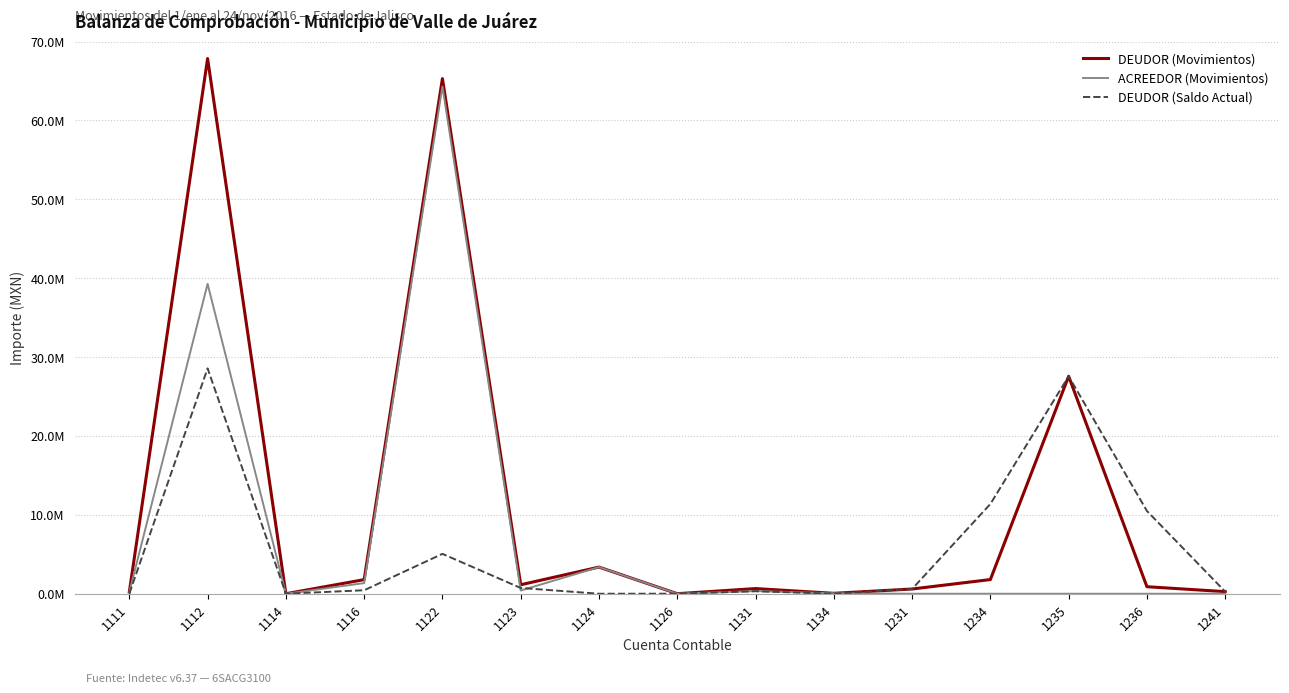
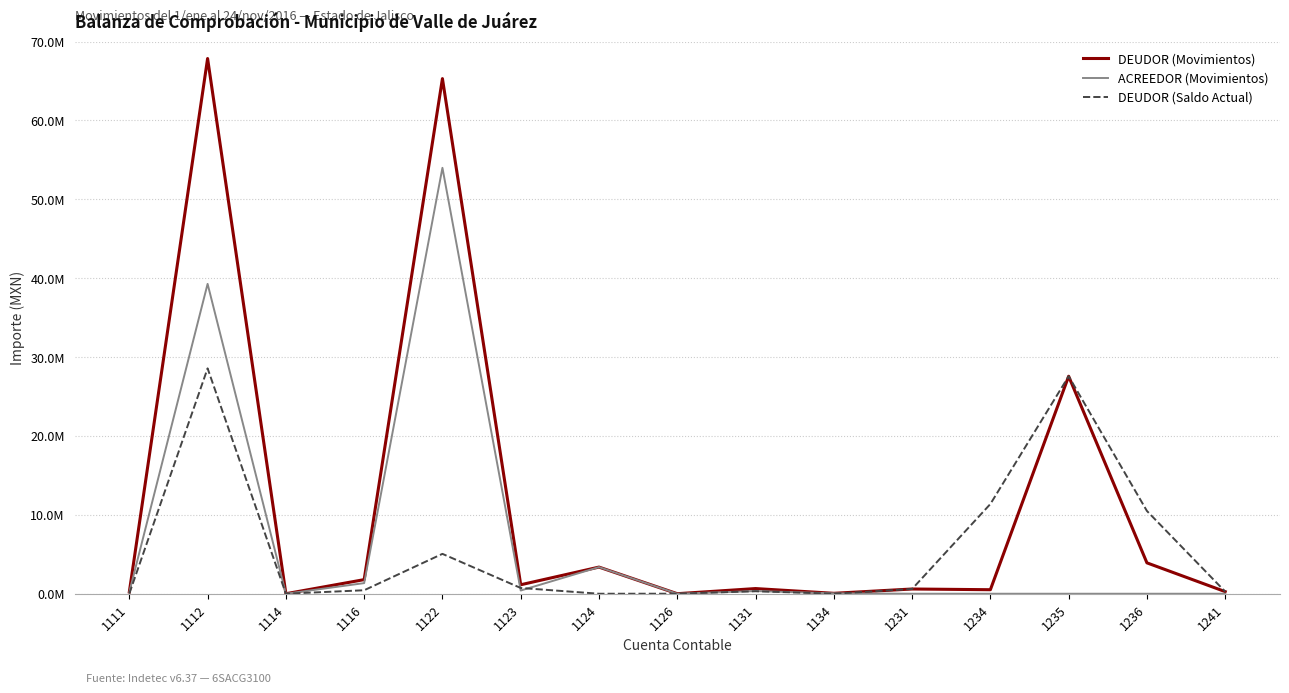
  {
    "DEUDOR (Movimientos)": {
      "1112": 68000000,
      "1116": 2000000,
      "1122": 65000000,
      "1123": 1000000,
-     "1234": 2000000,
-     "1236": 1000000
+     "1234": 1000000,
+     "1236": 4000000
    },
    "ACREEDOR (Movimientos)": {
      "1112": 39000000,
      "1116": 1000000,
-     "1122": 64000000,
+     "1122": 54000000,
      "1231": 0,
      "1234": 0,
      "1235": 0,
      "1236": 0
    },
    "DEUDOR (Saldo Actual)": {
      "1112": 29000000,
      "1116": 0,
      "1122": 5000000,
      "1124": 0,
      "1234": 11000000,
      "1236": 10000000
    }
  }
